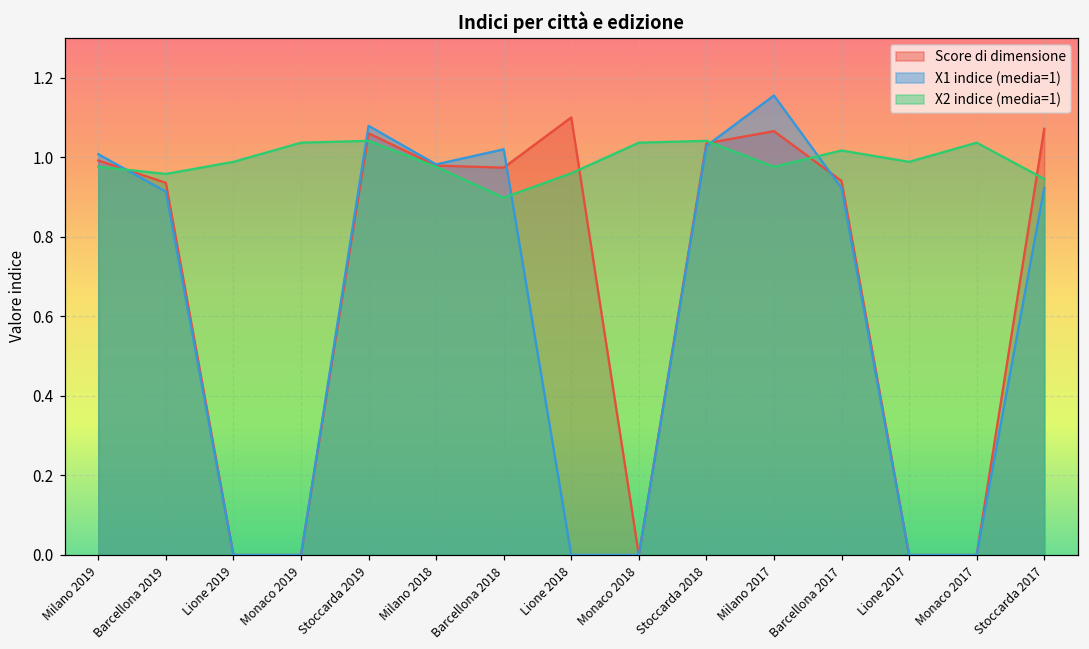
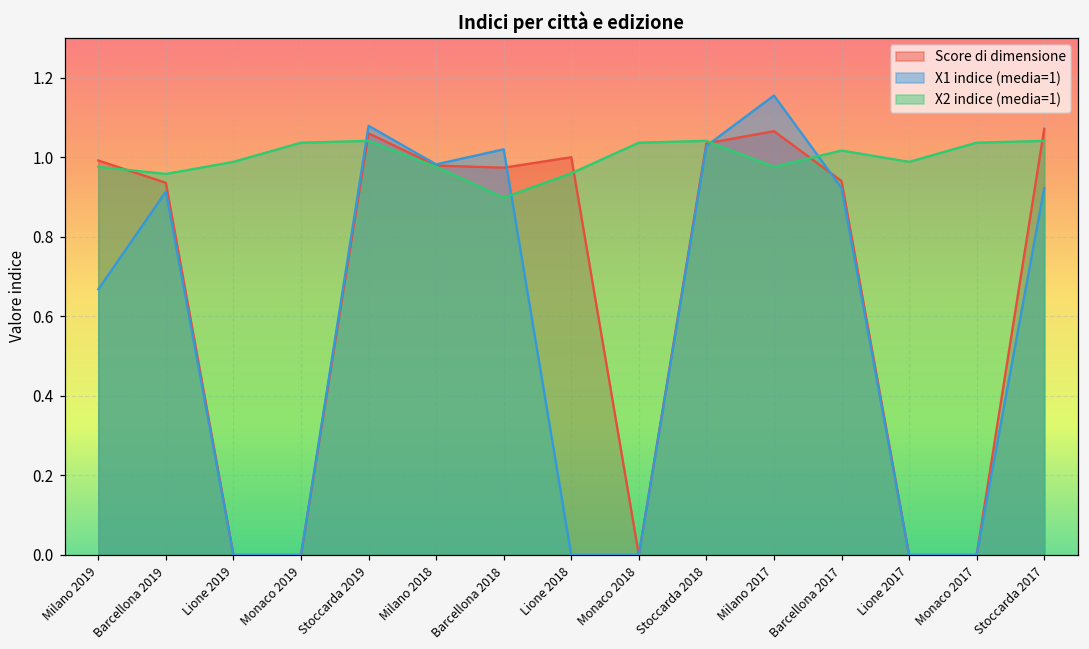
  {
    "Score di dimensione": {
      "Milano 2019": 0.99,
      "Barcellona 2019": 0.94,
      "Stoccarda 2019": 1.06,
      "Barcellona 2018": 0.97,
-     "Lione 2018": 1.1,
+     "Lione 2018": 1.0,
      "Milano 2017": 1.07,
      "Barcellona 2017": 0.94,
      "Stoccarda 2017": 1.07
    },
    "X1 indice (media=1)": {
-     "Milano 2019": 1.01,
+     "Milano 2019": 0.67,
      "Barcellona 2019": 0.91,
      "Stoccarda 2019": 1.08,
      "Barcellona 2018": 1.02,
      "Lione 2018": 0.00,
      "Milano 2017": 1.16,
      "Barcellona 2017": 0.92,
      "Stoccarda 2017": 0.92
    },
    "X2 indice (media=1)": {
      "Milano 2019": 0.98,
      "Barcellona 2019": 0.96,
      "Lione 2019": 0.99,
      "Monaco 2019": 1.04,
      "Stoccarda 2019": 1.04,
      "Barcellona 2018": 0.90,
      "Lione 2018": 0.96,
      "Monaco 2018": 1.04,
      "Milano 2017": 0.98,
      "Barcellona 2017": 1.02,
      "Lione 2017": 0.99,
      "Monaco 2017": 1.04,
-     "Stoccarda 2017": 0.95
+     "Stoccarda 2017": 1.04
    }
  }
